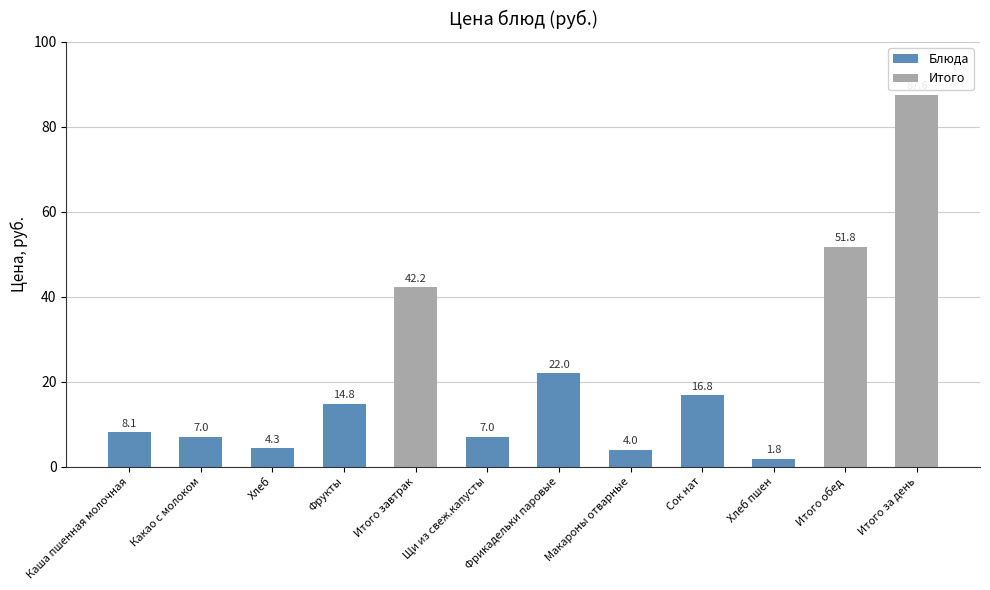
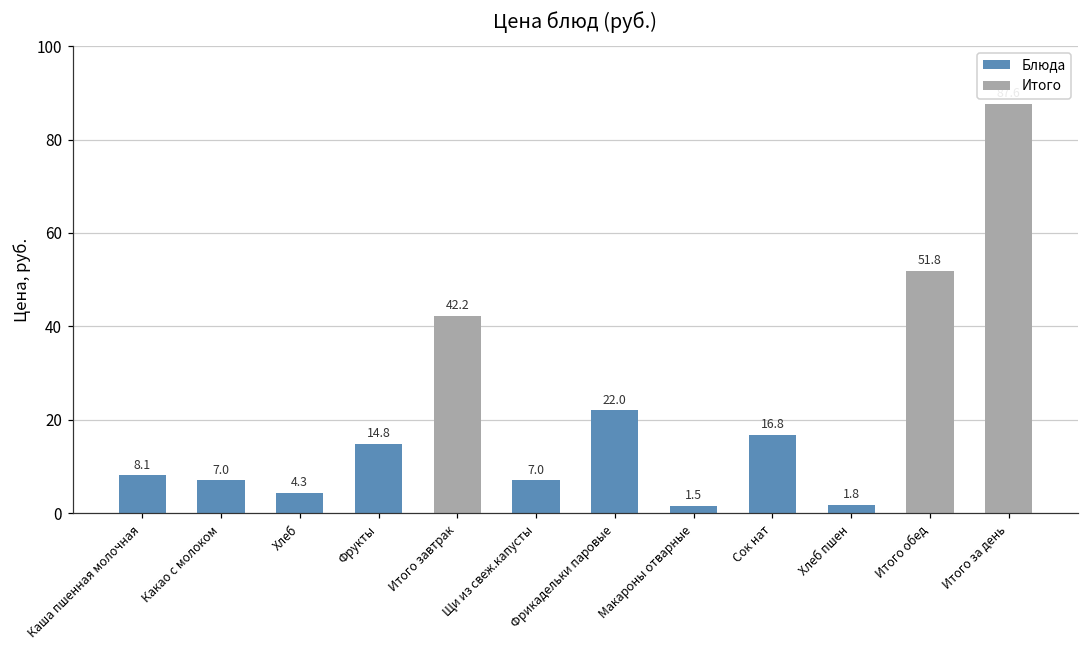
  {
    "Каша пшенная молочная": 8.1,
    "Какао с молоком": 7.0,
    "Хлеб": 4.3,
    "Фрукты": 14.8,
    "Итого завтрак": 42.2,
    "Щи из свеж.капусты": 7.0,
    "Фрикадельки паровые": 22.0,
-   "Макароны отварные": 4.0,
+   "Макароны отварные": 1.5,
    "Сок нат": 16.8,
    "Хлеб пшен": 1.8,
    "Итого обед": 51.8
  }
